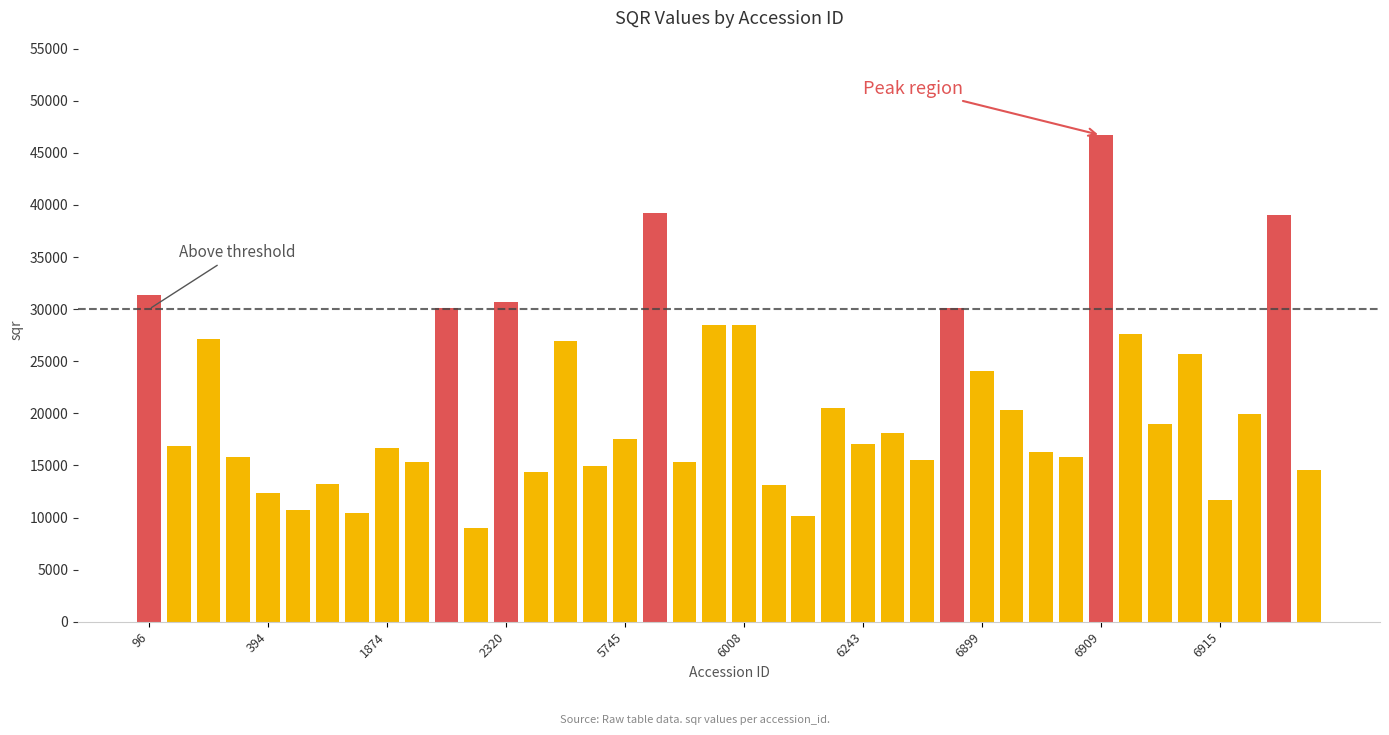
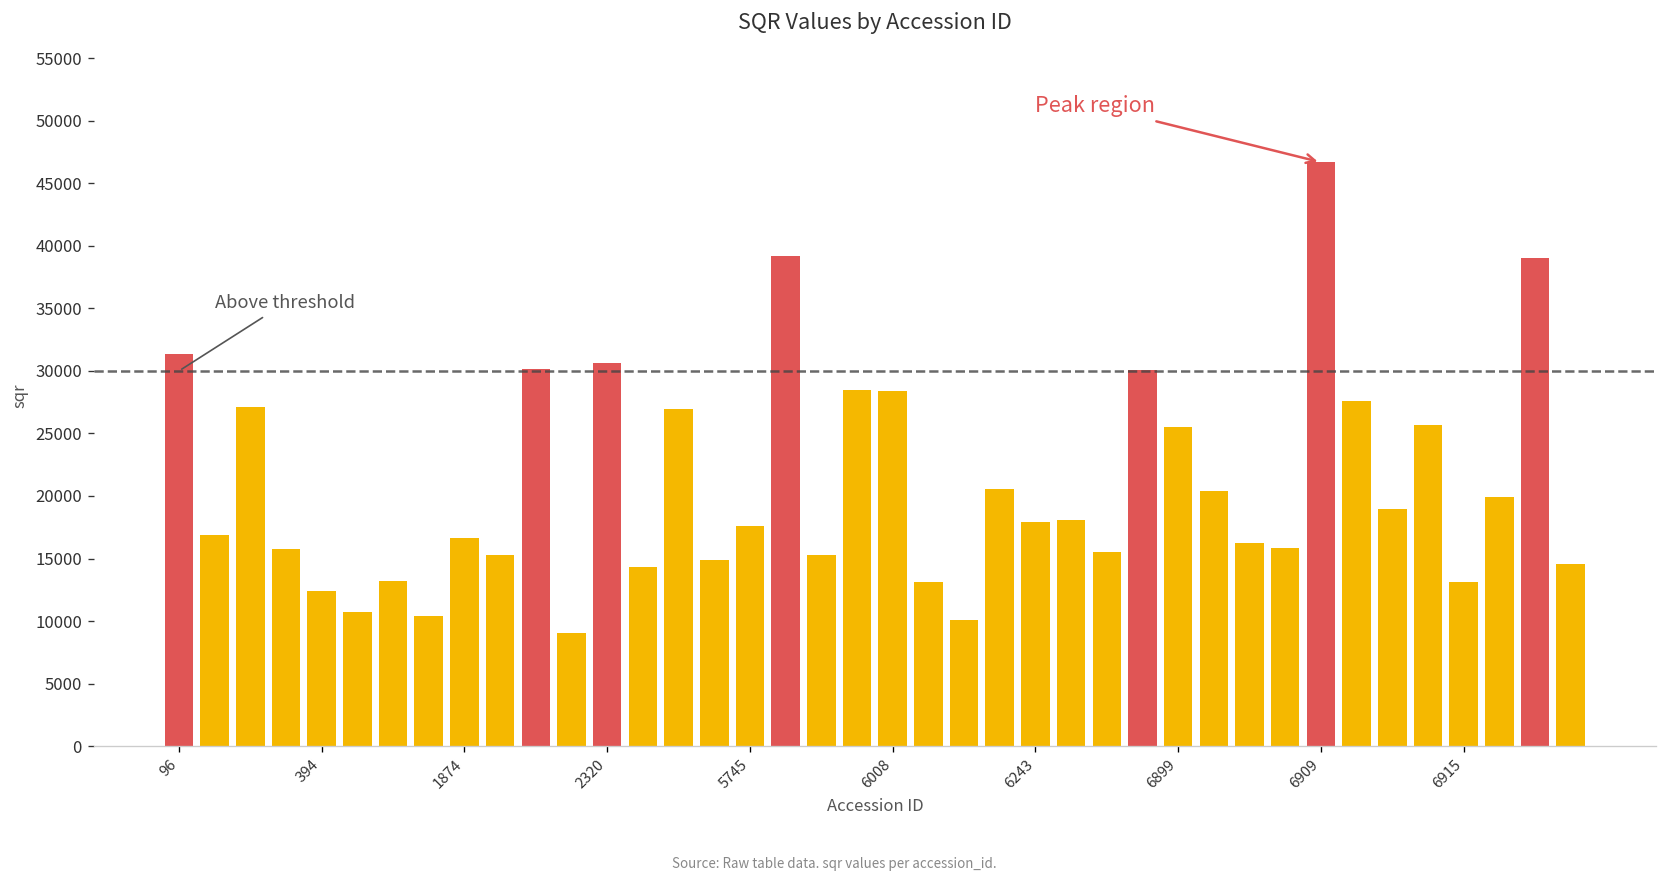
  {
    "96": 31300,
    "394": 12400,
    "1874": 16600,
    "2320": 30700,
    "5745": 17600,
    "6008": 28400,
-   "6243": 17100,
-   "6899": 24100,
+   "6243": 17900,
+   "6899": 25500,
    "6909": 46700,
-   "6915": 11700
+   "6915": 13100
  }
